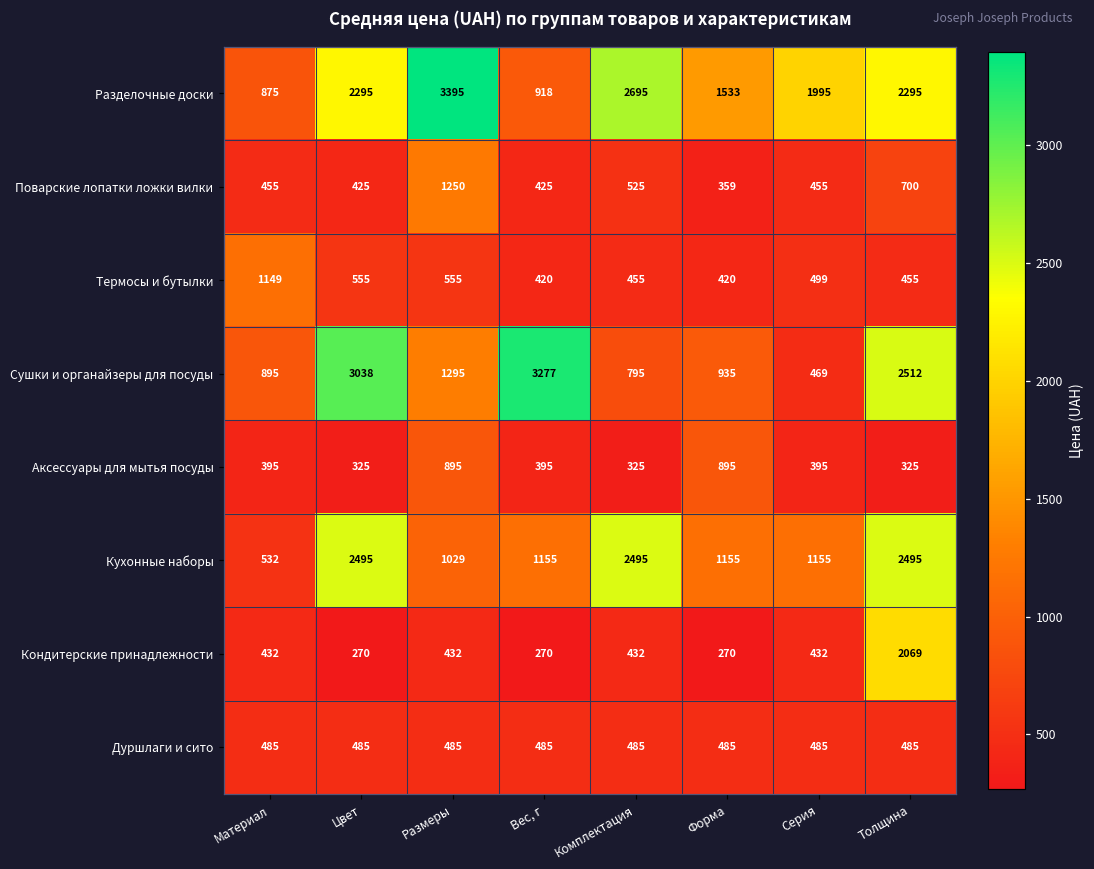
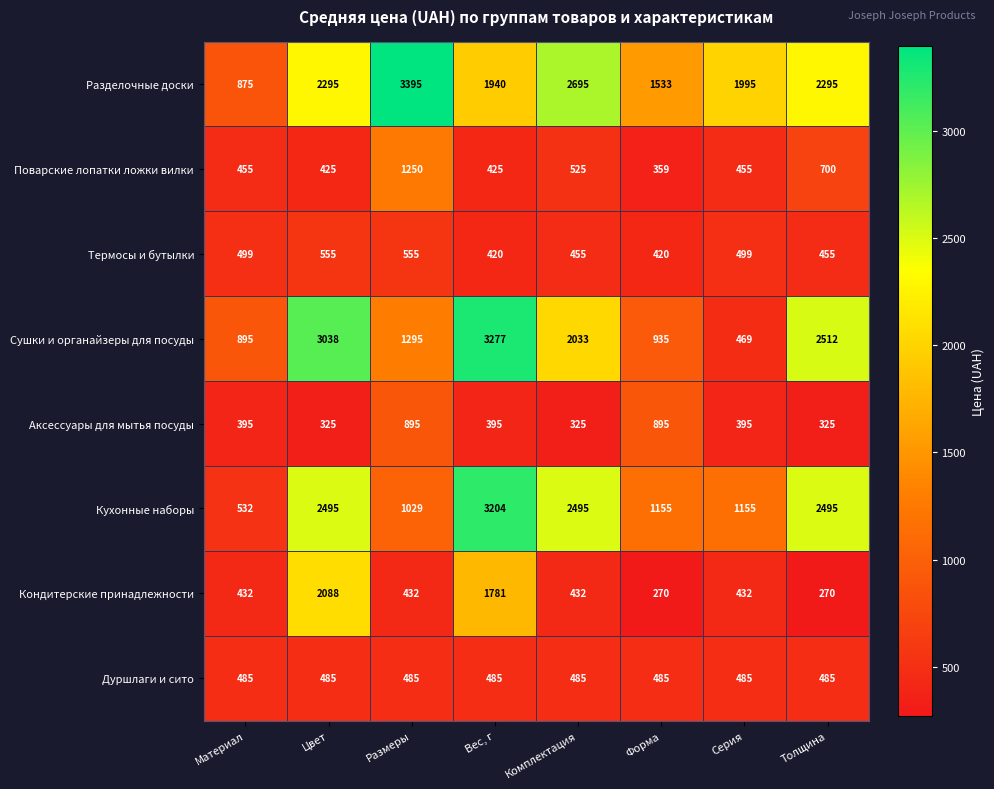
  {
    "Разделочные доски": {
      "Материал": 875,
      "Цвет": 2295,
      "Размеры": 3395,
-     "Вес, г": 918,
+     "Вес, г": 1940,
      "Комплектация": 2695,
      "Форма": 1533,
      "Серия": 1995,
      "Толщина": 2295
    },
    "Поварские лопатки ложки вилки": {
      "Материал": 455,
      "Цвет": 425,
      "Размеры": 1250,
      "Вес, г": 425,
      "Комплектация": 525,
      "Форма": 359,
      "Серия": 455,
      "Толщина": 700
    },
    "Термосы и бутылки": {
-     "Материал": 1149,
+     "Материал": 499,
      "Цвет": 555,
      "Размеры": 555,
      "Вес, г": 420,
      "Комплектация": 455,
      "Форма": 420,
      "Серия": 499,
      "Толщина": 455
    },
    "Сушки и органайзеры для посуды": {
      "Материал": 895,
      "Цвет": 3038,
      "Размеры": 1295,
      "Вес, г": 3277,
-     "Комплектация": 795,
+     "Комплектация": 2033,
      "Форма": 935,
      "Серия": 469,
      "Толщина": 2512
    },
    "Аксессуары для мытья посуды": {
      "Материал": 395,
      "Цвет": 325,
      "Размеры": 895,
      "Вес, г": 395,
      "Комплектация": 325,
      "Форма": 895,
      "Серия": 395,
      "Толщина": 325
    },
    "Кухонные наборы": {
      "Материал": 532,
      "Цвет": 2495,
      "Размеры": 1029,
-     "Вес, г": 1155,
+     "Вес, г": 3204,
      "Комплектация": 2495,
      "Форма": 1155,
      "Серия": 1155,
      "Толщина": 2495
    },
    "Кондитерские принадлежности": {
      "Материал": 432,
-     "Цвет": 270,
+     "Цвет": 2088,
      "Размеры": 432,
-     "Вес, г": 270,
+     "Вес, г": 1781,
      "Комплектация": 432,
      "Форма": 270,
      "Серия": 432,
-     "Толщина": 2069
+     "Толщина": 270
    },
    "Дуршлаги и сито": {
      "Материал": 485,
      "Цвет": 485,
      "Размеры": 485,
      "Вес, г": 485,
      "Комплектация": 485,
      "Форма": 485,
      "Серия": 485,
      "Толщина": 485
    }
  }
